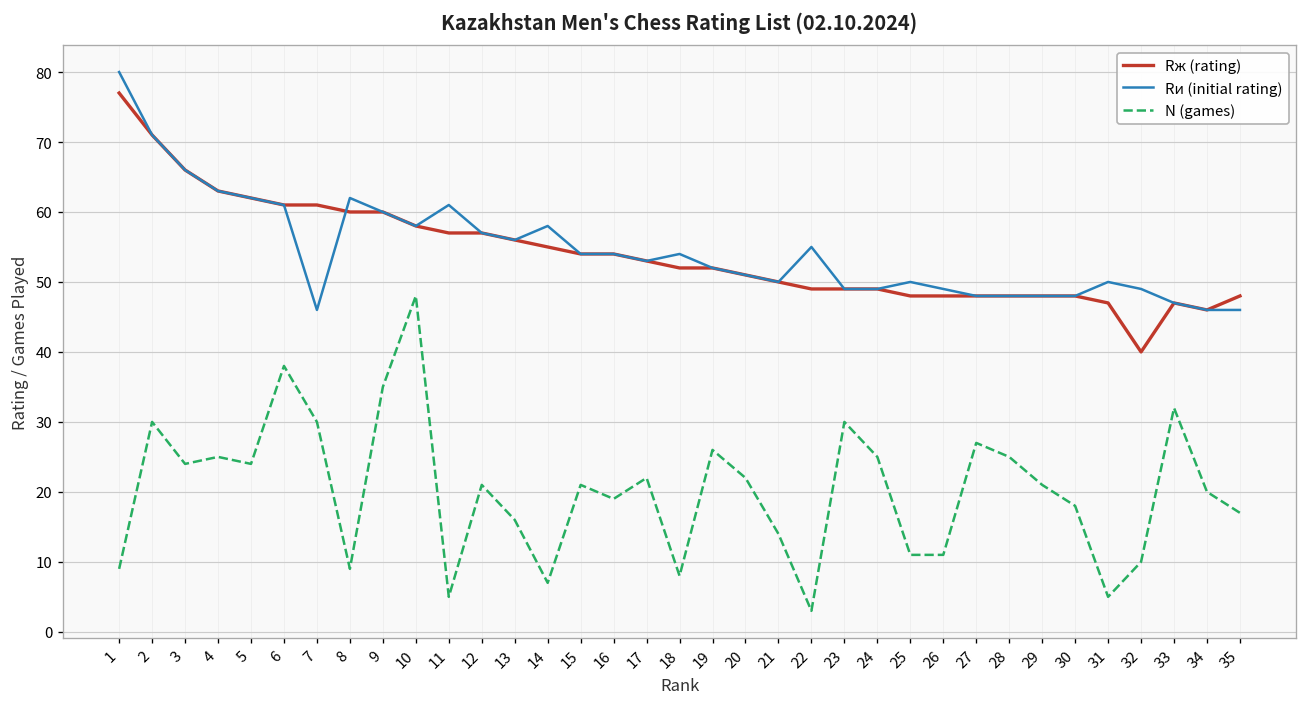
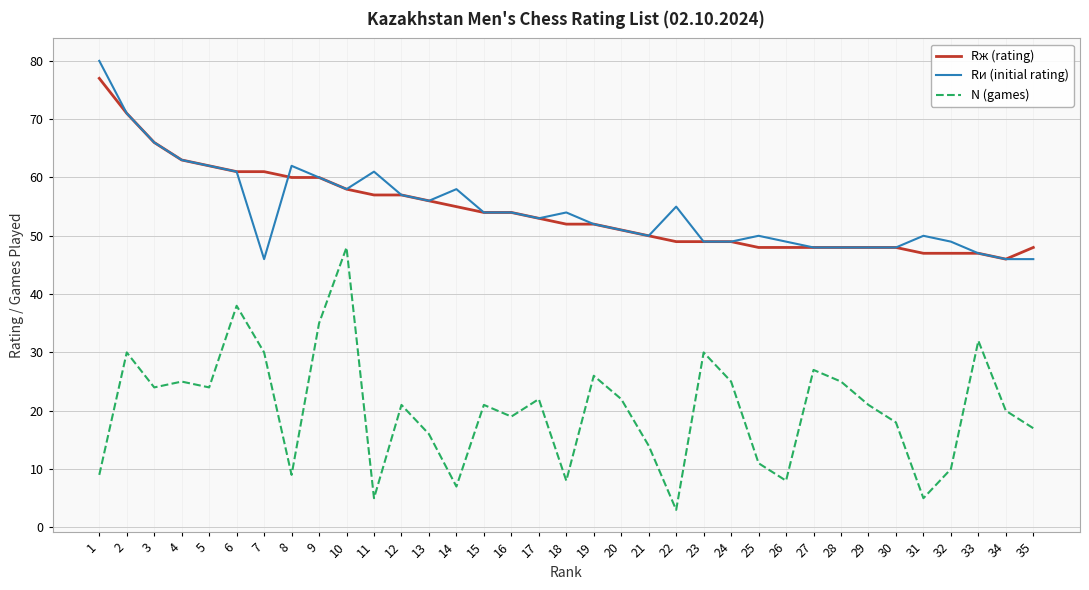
  {
    "Rж (rating)": {
      "1": 77,
      "7": 61,
      "8": 60,
      "11": 57,
      "14": 55,
      "18": 52,
      "22": 49,
      "25": 48,
      "26": 48,
      "31": 47,
-     "32": 40,
+     "32": 47,
      "35": 48
    },
    "Rи (initial rating)": {
      "1": 80,
      "7": 46,
      "8": 62,
      "11": 61,
      "14": 58,
      "18": 54,
      "22": 55,
      "25": 50,
      "26": 49,
      "31": 50,
      "32": 49,
      "35": 46
    },
    "N (games)": {
      "1": 9,
      "2": 30,
      "3": 24,
      "4": 25,
      "5": 24,
      "6": 38,
      "7": 30,
      "8": 9,
      "9": 35,
      "10": 48,
      "11": 5,
      "12": 21,
      "13": 16,
      "14": 7,
      "15": 21,
      "16": 19,
      "17": 22,
      "18": 8,
      "19": 26,
      "20": 22,
      "21": 14,
      "22": 3,
      "23": 30,
      "24": 25,
      "25": 11,
-     "26": 11,
+     "26": 8,
      "27": 27,
      "28": 25,
      "29": 21,
      "30": 18,
      "31": 5,
      "32": 10,
      "33": 32,
      "34": 20,
      "35": 17
    }
  }
